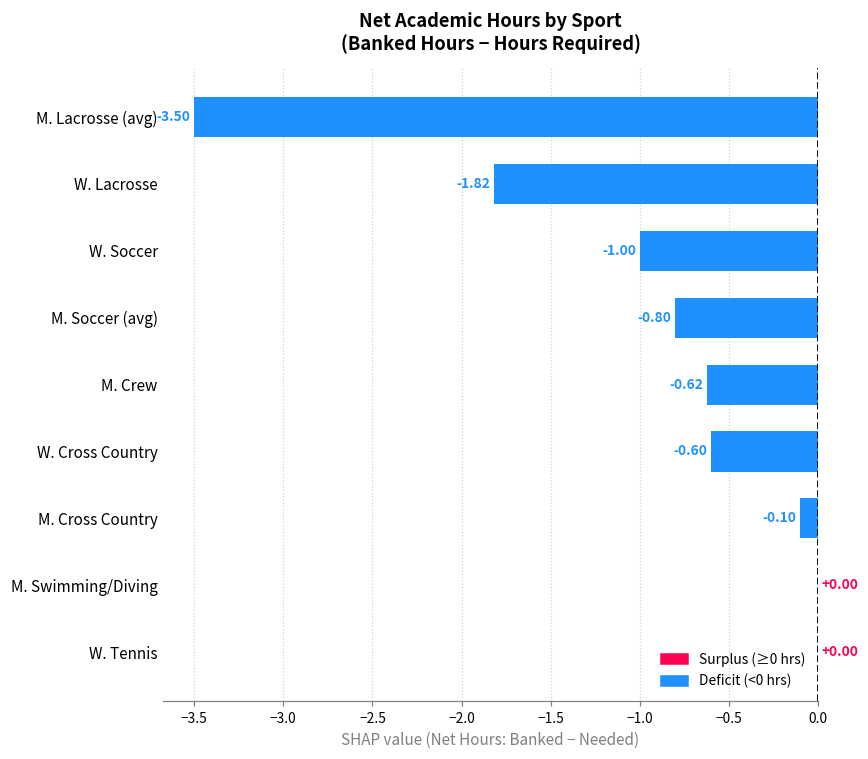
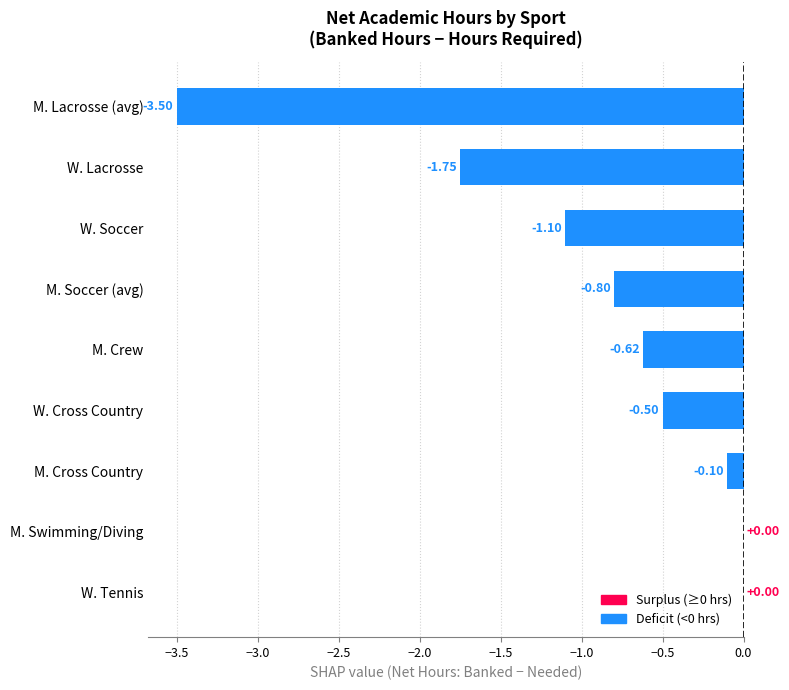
  {
    "M. Lacrosse (avg)": "-3.50",
-   "W. Lacrosse": "-1.82",
-   "W. Soccer": "-1.00",
+   "W. Lacrosse": "-1.75",
+   "W. Soccer": "-1.10",
    "M. Soccer (avg)": "-0.80",
    "M. Crew": "-0.62",
-   "W. Cross Country": "-0.60",
+   "W. Cross Country": "-0.50",
    "M. Cross Country": "-0.10",
    "M. Swimming/Diving": "+0.00",
    "W. Tennis": "+0.00"
  }
